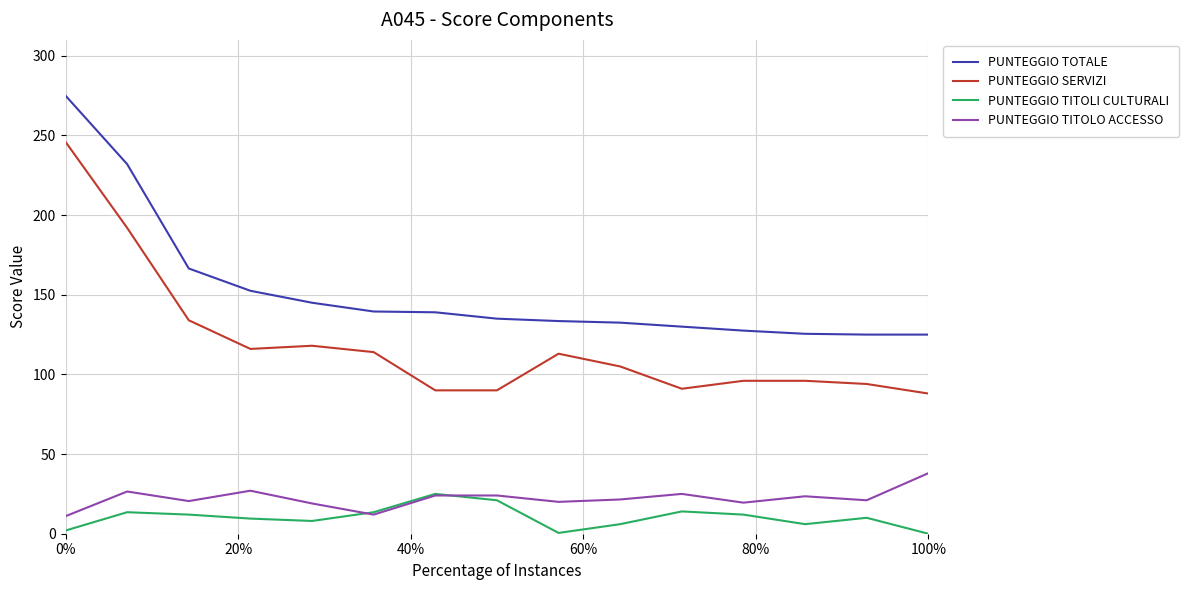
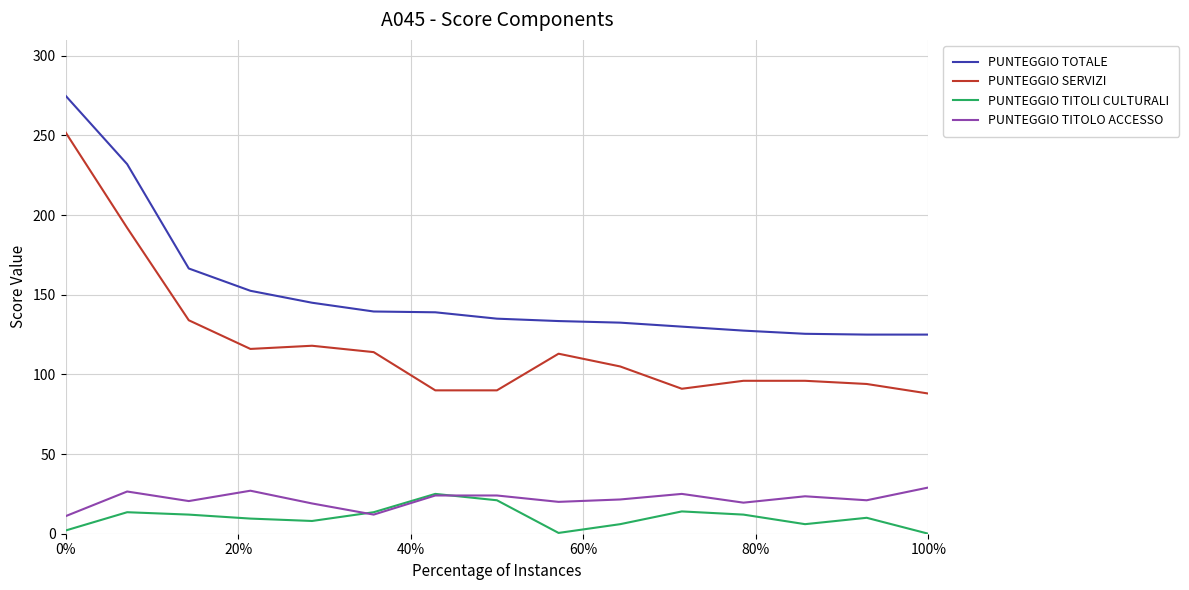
  {
    "PUNTEGGIO TOTALE": {
      "0%": 275,
      "100%": 125
    },
    "PUNTEGGIO SERVIZI": {
-     "0%": 246,
+     "0%": 252,
      "100%": 88
    },
    "PUNTEGGIO TITOLI CULTURALI": {
      "0%": 2,
      "100%": 0
    },
    "PUNTEGGIO TITOLO ACCESSO": {
      "0%": 11,
-     "100%": 38
+     "100%": 29
    }
  }
